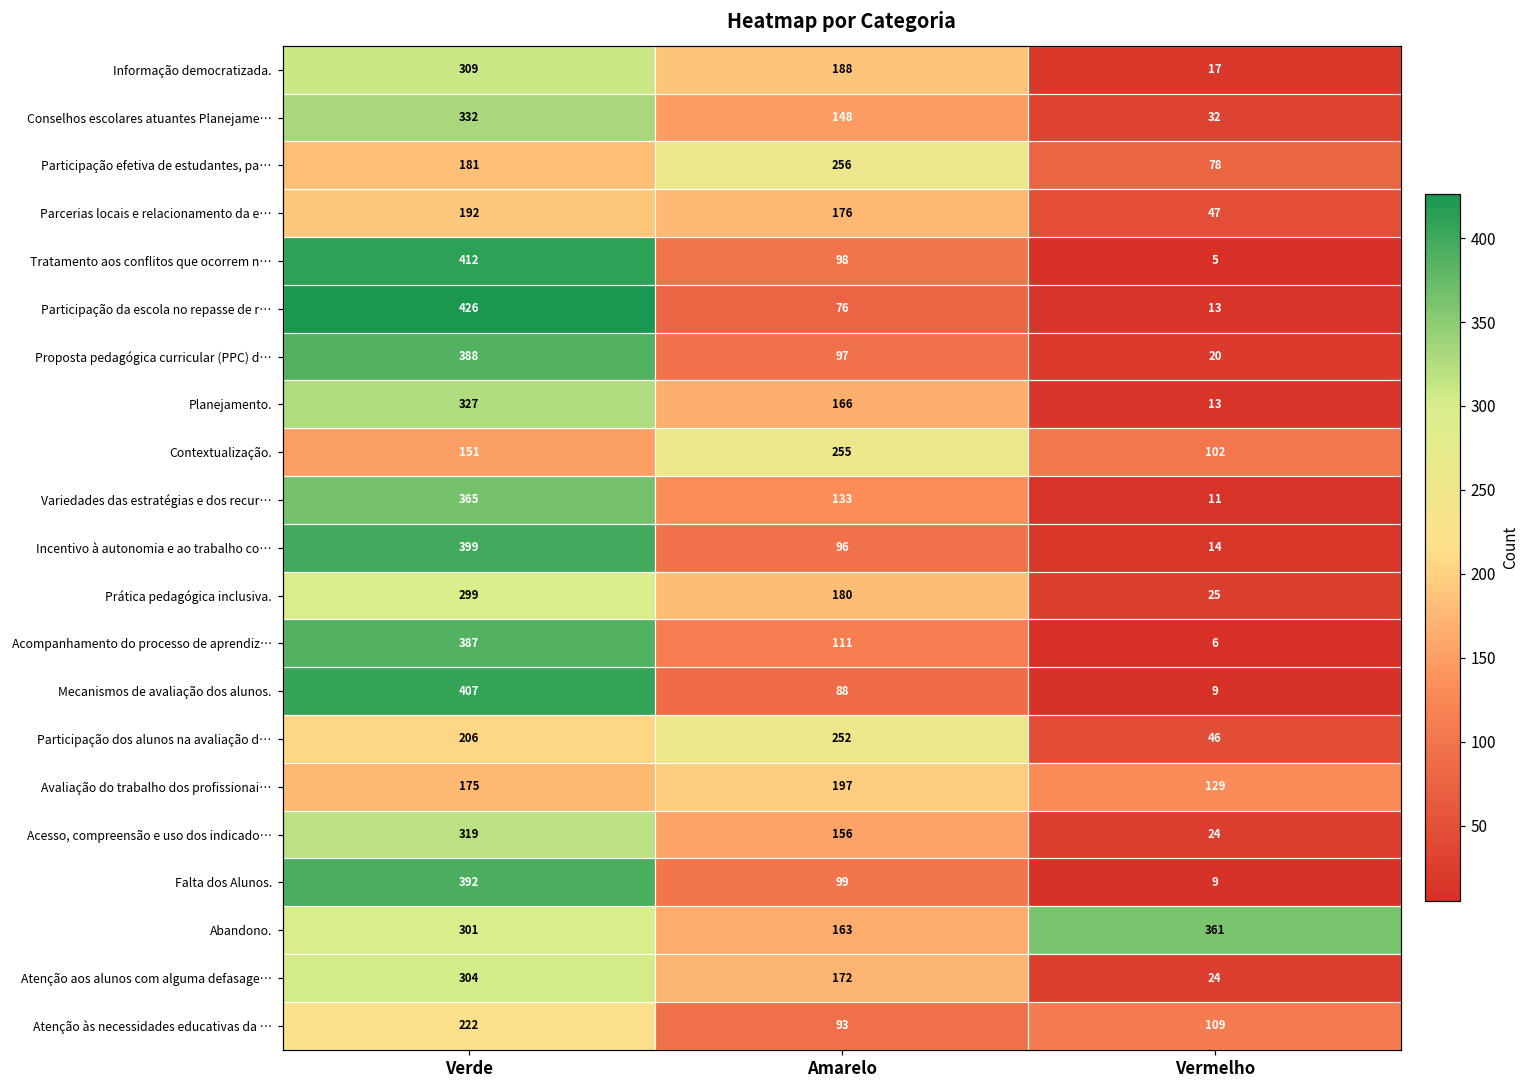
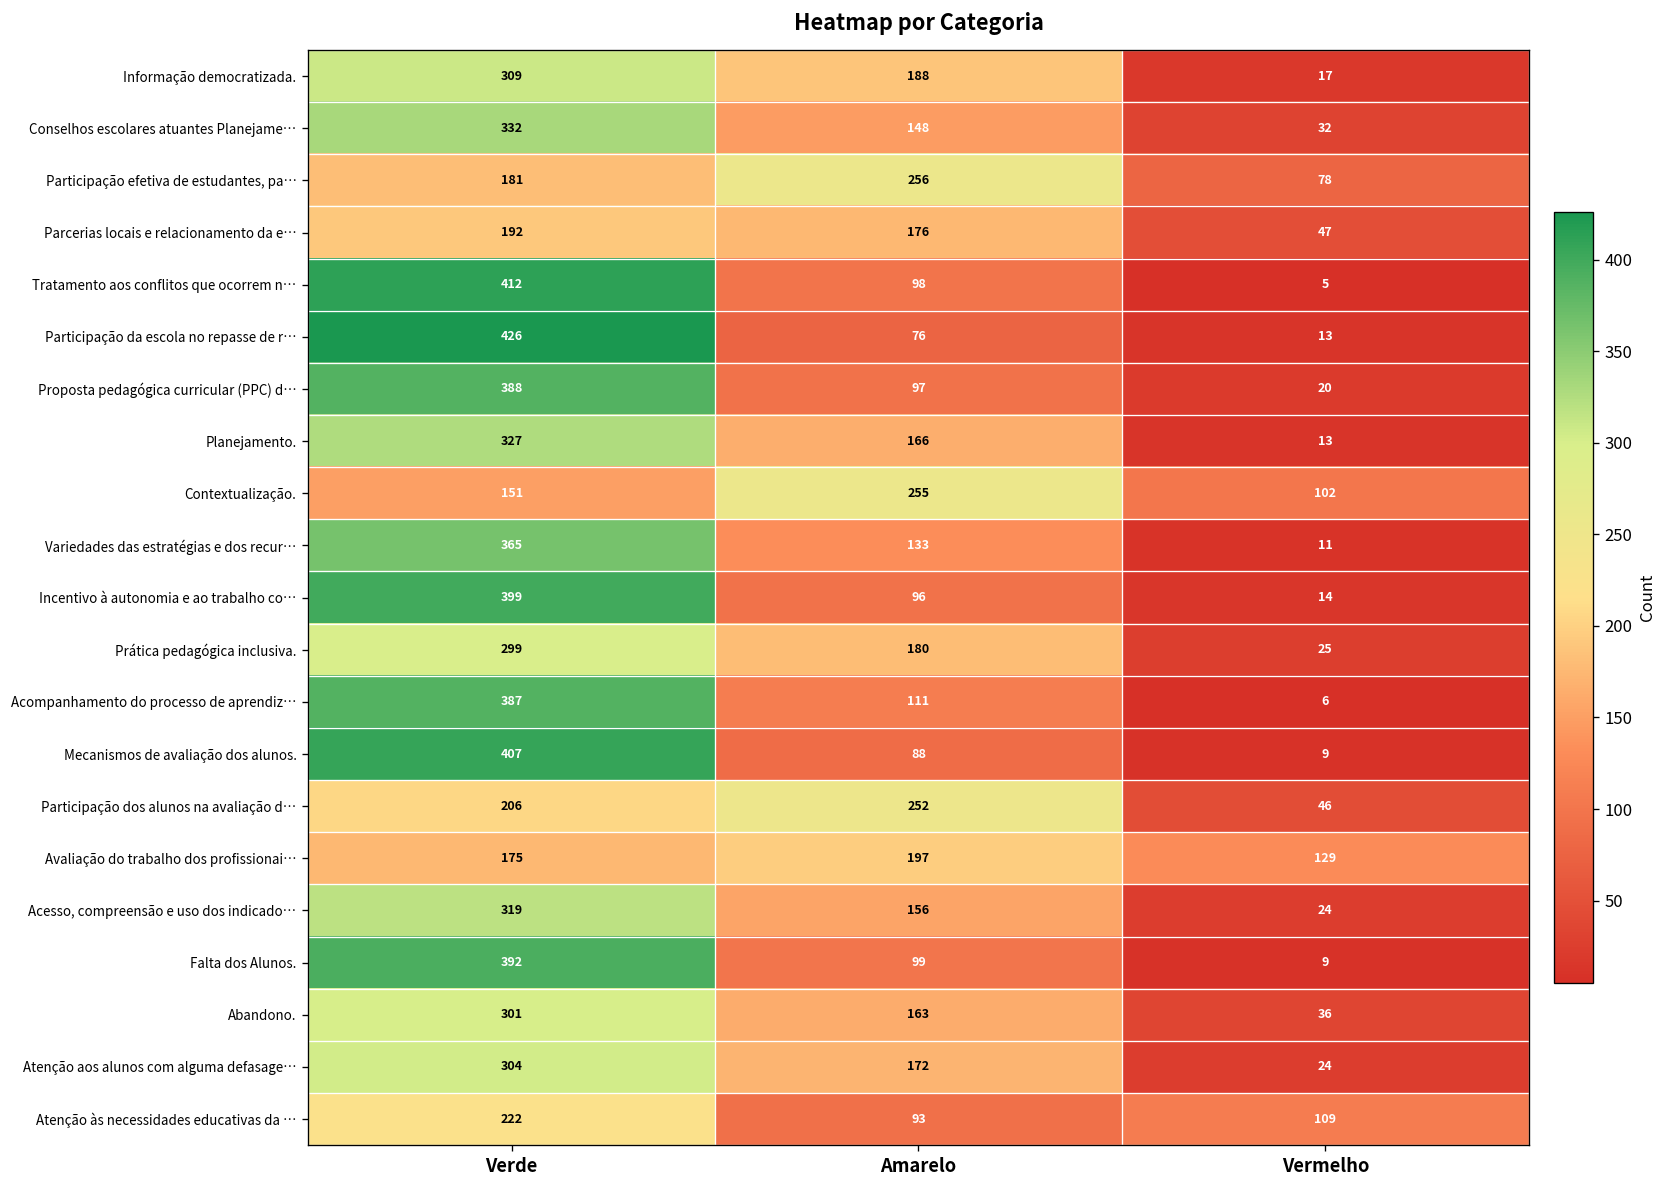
  {
    "Informação democratizada.": {
      "Verde": 309,
      "Amarelo": 188,
      "Vermelho": 17
    },
    "Conselhos escolares atuantes Planejame…": {
      "Verde": 332,
      "Amarelo": 148,
      "Vermelho": 32
    },
    "Participação efetiva de estudantes, pa…": {
      "Verde": 181,
      "Amarelo": 256,
      "Vermelho": 78
    },
    "Parcerias locais e relacionamento da e…": {
      "Verde": 192,
      "Amarelo": 176,
      "Vermelho": 47
    },
    "Tratamento aos conflitos que ocorrem n…": {
      "Verde": 412,
      "Amarelo": 98,
      "Vermelho": 5
    },
    "Participação da escola no repasse de r…": {
      "Verde": 426,
      "Amarelo": 76,
      "Vermelho": 13
    },
    "Proposta pedagógica curricular (PPC) d…": {
      "Verde": 388,
      "Amarelo": 97,
      "Vermelho": 20
    },
    "Planejamento.": {
      "Verde": 327,
      "Amarelo": 166,
      "Vermelho": 13
    },
    "Contextualização.": {
      "Verde": 151,
      "Amarelo": 255,
      "Vermelho": 102
    },
    "Variedades das estratégias e dos recur…": {
      "Verde": 365,
      "Amarelo": 133,
      "Vermelho": 11
    },
    "Incentivo à autonomia e ao trabalho co…": {
      "Verde": 399,
      "Amarelo": 96,
      "Vermelho": 14
    },
    "Prática pedagógica inclusiva.": {
      "Verde": 299,
      "Amarelo": 180,
      "Vermelho": 25
    },
    "Acompanhamento do processo de aprendiz…": {
      "Verde": 387,
      "Amarelo": 111,
      "Vermelho": 6
    },
    "Mecanismos de avaliação dos alunos.": {
      "Verde": 407,
      "Amarelo": 88,
      "Vermelho": 9
    },
    "Participação dos alunos na avaliação d…": {
      "Verde": 206,
      "Amarelo": 252,
      "Vermelho": 46
    },
    "Avaliação do trabalho dos profissionai…": {
      "Verde": 175,
      "Amarelo": 197,
      "Vermelho": 129
    },
    "Acesso, compreensão e uso dos indicado…": {
      "Verde": 319,
      "Amarelo": 156,
      "Vermelho": 24
    },
    "Falta dos Alunos.": {
      "Verde": 392,
      "Amarelo": 99,
      "Vermelho": 9
    },
    "Abandono.": {
      "Verde": 301,
      "Amarelo": 163,
-     "Vermelho": 361
+     "Vermelho": 36
    },
    "Atenção aos alunos com alguma defasage…": {
      "Verde": 304,
      "Amarelo": 172,
      "Vermelho": 24
    },
    "Atenção às necessidades educativas da …": {
      "Verde": 222,
      "Amarelo": 93,
      "Vermelho": 109
    }
  }
